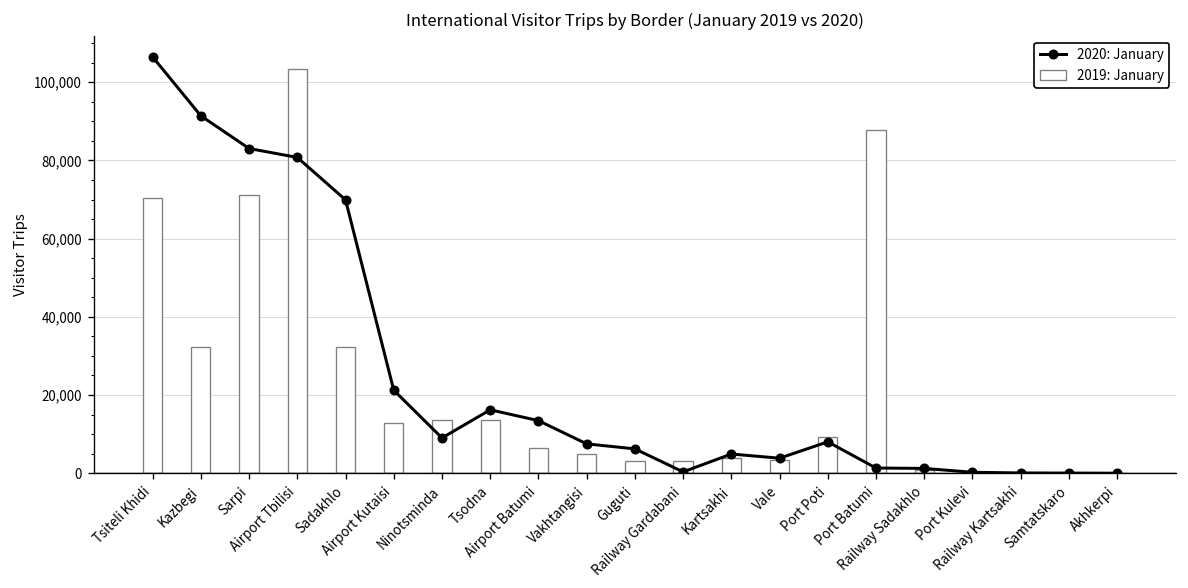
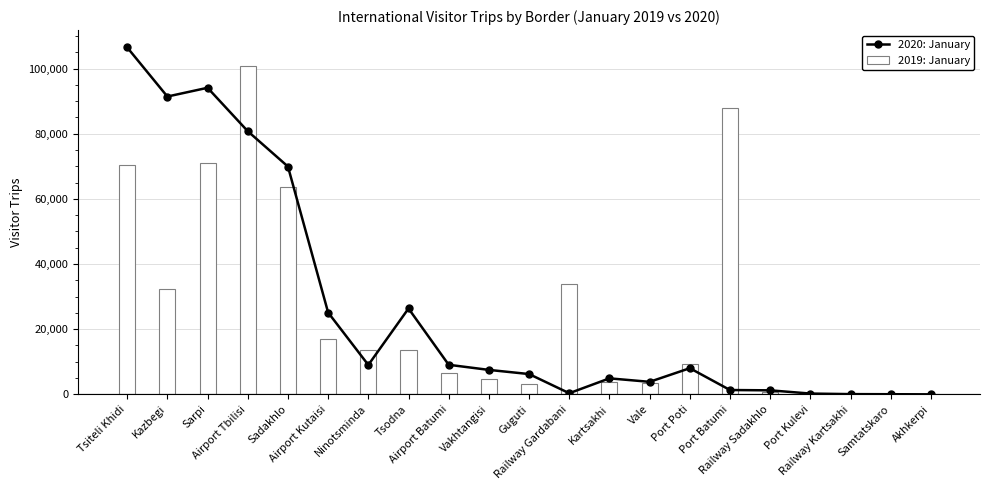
  {
    "2019: January": {
      "Tsiteli Khidi": "70,000",
      "Kazbegi": "32,000",
      "Sarpi": "71,000",
-     "Airport Tbilisi": "103,000",
-     "Sadakhlo": "32,000",
-     "Airport Kutaisi": "13,000",
+     "Airport Tbilisi": "101,000",
+     "Sadakhlo": "64,000",
+     "Airport Kutaisi": "17,000",
      "Ninotsminda": "14,000",
      "Tsodna": "14,000",
      "Airport Batumi": "6,000",
      "Vakhtangisi": "5,000",
      "Guguti": "3,000",
-     "Railway Gardabani": "3,000",
+     "Railway Gardabani": "34,000",
      "Kartsakhi": "4,000",
      "Vale": "3,000",
      "Port Poti": "9,000",
      "Port Batumi": "88,000",
      "Railway Sadakhlo": "1,000"
    },
    "2020: January": {
      "Tsiteli Khidi": "106,000",
      "Kazbegi": "91,000",
-     "Sarpi": "83,000",
+     "Sarpi": "94,000",
      "Airport Tbilisi": "81,000",
      "Sadakhlo": "70,000",
-     "Airport Kutaisi": "21,000",
+     "Airport Kutaisi": "25,000",
      "Ninotsminda": "9,000",
-     "Tsodna": "16,000",
-     "Airport Batumi": "13,000",
+     "Tsodna": "26,000",
+     "Airport Batumi": "9,000",
      "Vakhtangisi": "8,000",
      "Guguti": "6,000",
      "Railway Gardabani": "0",
      "Kartsakhi": "5,000",
      "Vale": "4,000",
      "Port Poti": "8,000",
      "Port Batumi": "1,000",
      "Railway Sadakhlo": "1,000",
      "Port Kulevi": "0",
      "Railway Kartsakhi": "0",
      "Samtatskaro": "0",
      "Akhkerpi": "0"
    }
  }
